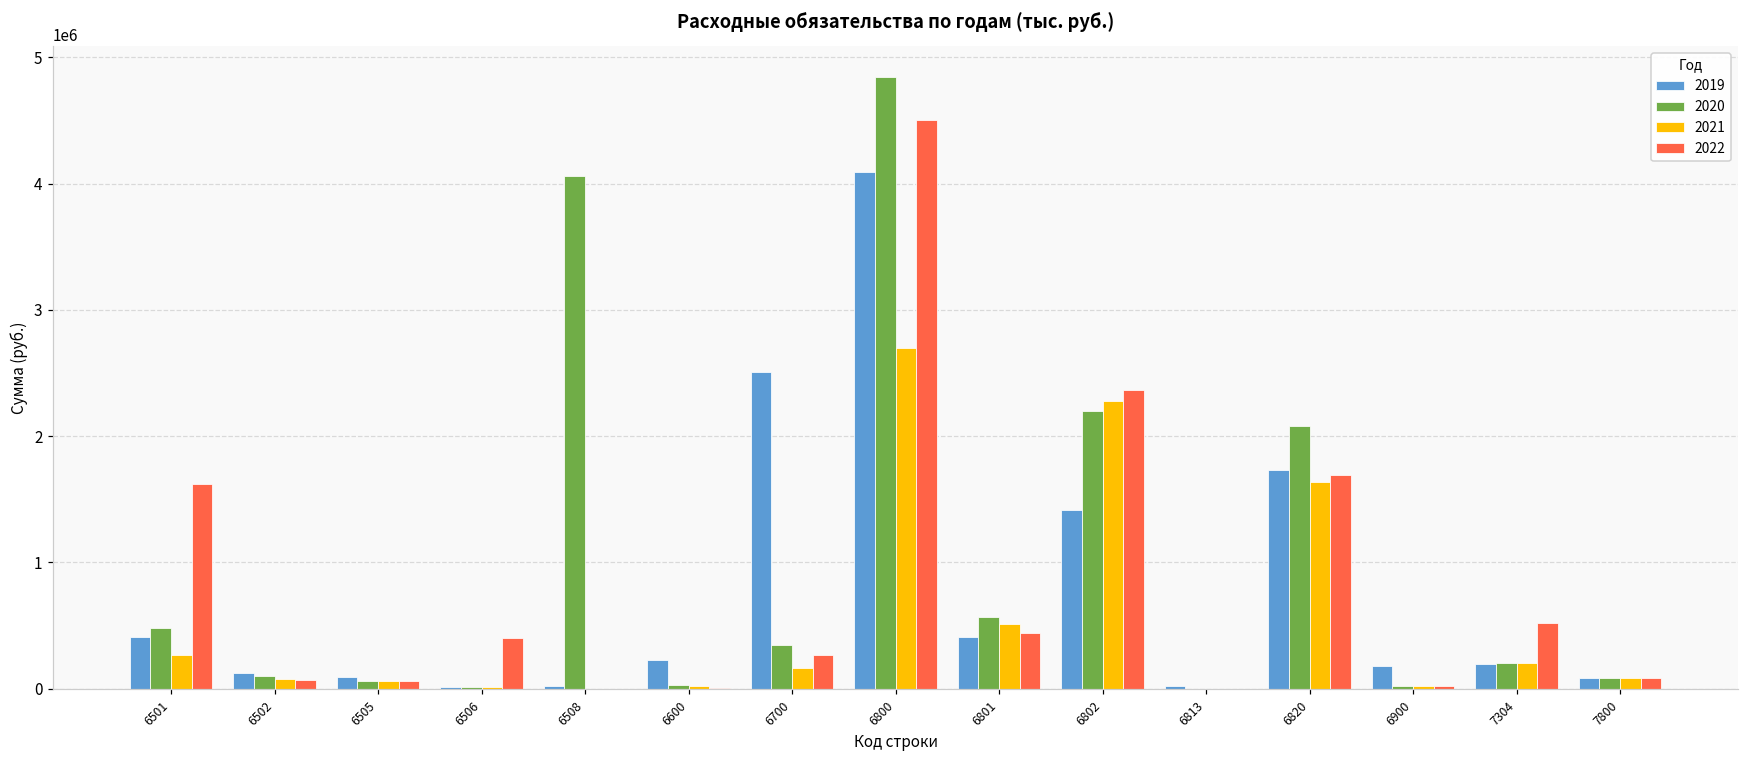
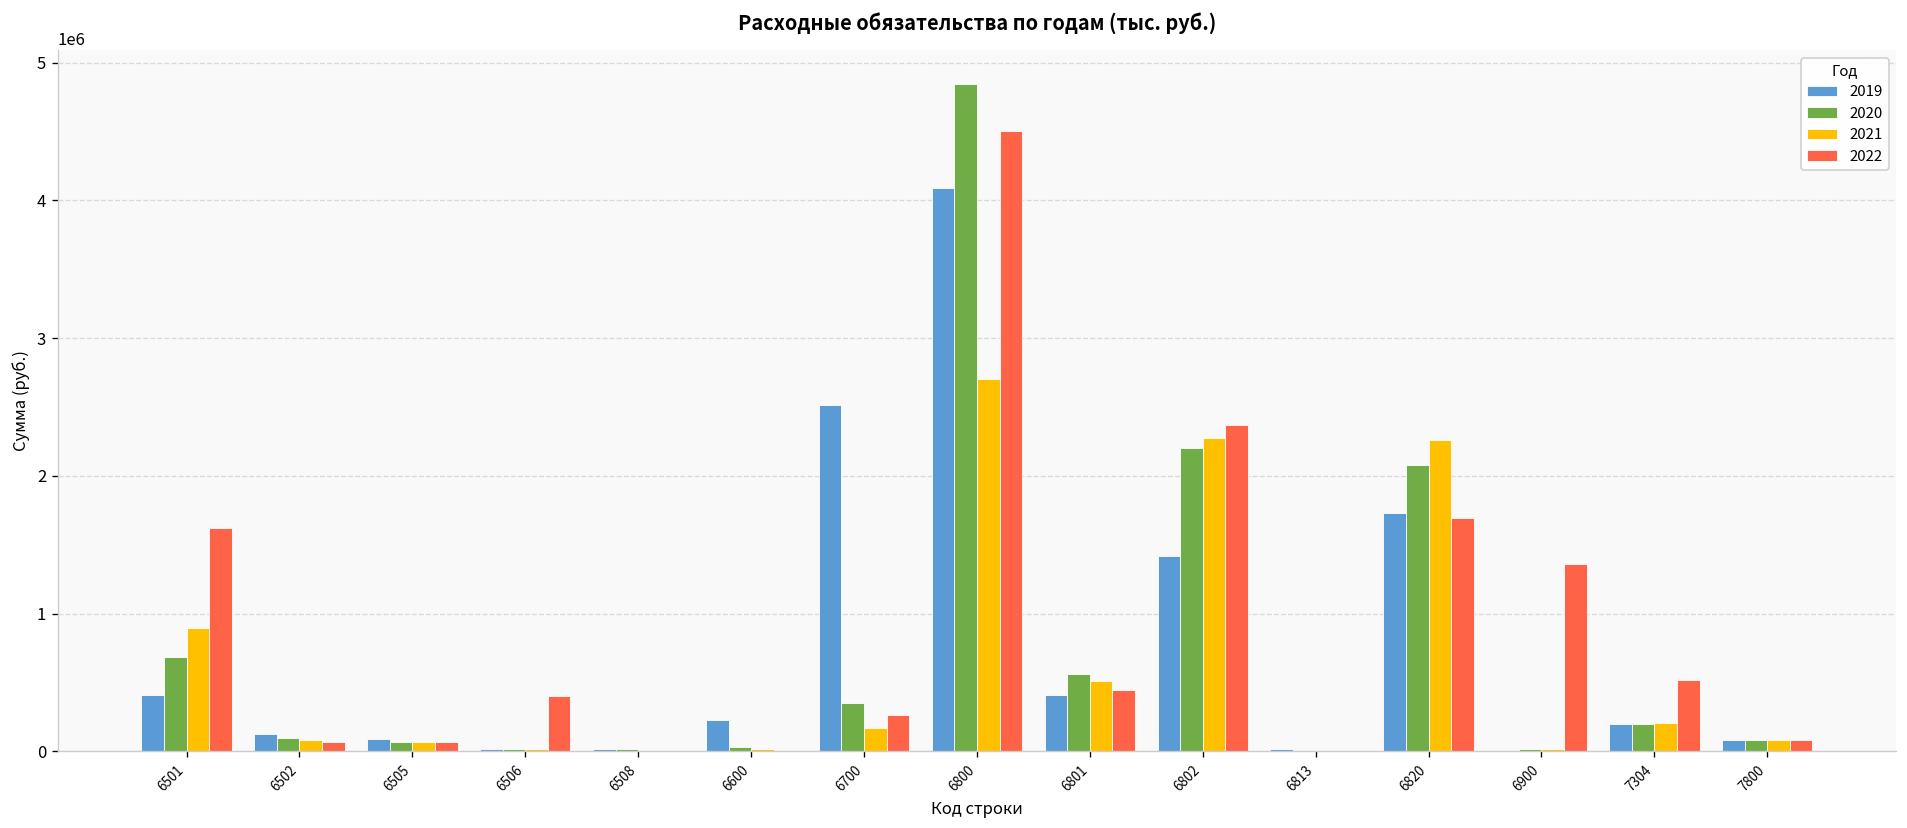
  {
    "2019": {
      "6501": 410000,
      "6502": 130000,
      "6505": 90000,
      "6600": 230000,
      "6700": 2510000,
      "6800": 4090000,
      "6801": 410000,
      "6802": 1420000,
      "6820": 1730000,
-     "6900": 180000,
+     "6900": 10000,
      "7304": 200000,
      "7800": 90000
    },
    "2020": {
-     "6501": 480000,
+     "6501": 690000,
      "6502": 100000,
      "6505": 70000,
-     "6508": 4060000,
+     "6508": 20000,
      "6600": 30000,
      "6700": 350000,
      "6800": 4850000,
      "6801": 560000,
      "6802": 2200000,
      "6813": 0,
      "6820": 2080000,
      "7304": 200000,
      "7800": 90000
    },
    "2021": {
-     "6501": 270000,
+     "6501": 890000,
      "6502": 80000,
      "6505": 70000,
      "6508": 0,
      "6700": 170000,
      "6800": 2700000,
      "6801": 510000,
      "6802": 2280000,
      "6813": 0,
-     "6820": 1640000,
+     "6820": 2260000,
      "7304": 200000,
      "7800": 90000
    },
    "2022": {
      "6501": 1620000,
      "6502": 70000,
      "6505": 70000,
      "6506": 400000,
      "6508": 0,
      "6700": 260000,
      "6800": 4510000,
      "6801": 440000,
      "6802": 2370000,
      "6813": 0,
      "6820": 1700000,
-     "6900": 20000,
+     "6900": 1360000,
      "7304": 520000,
      "7800": 90000
    }
  }
